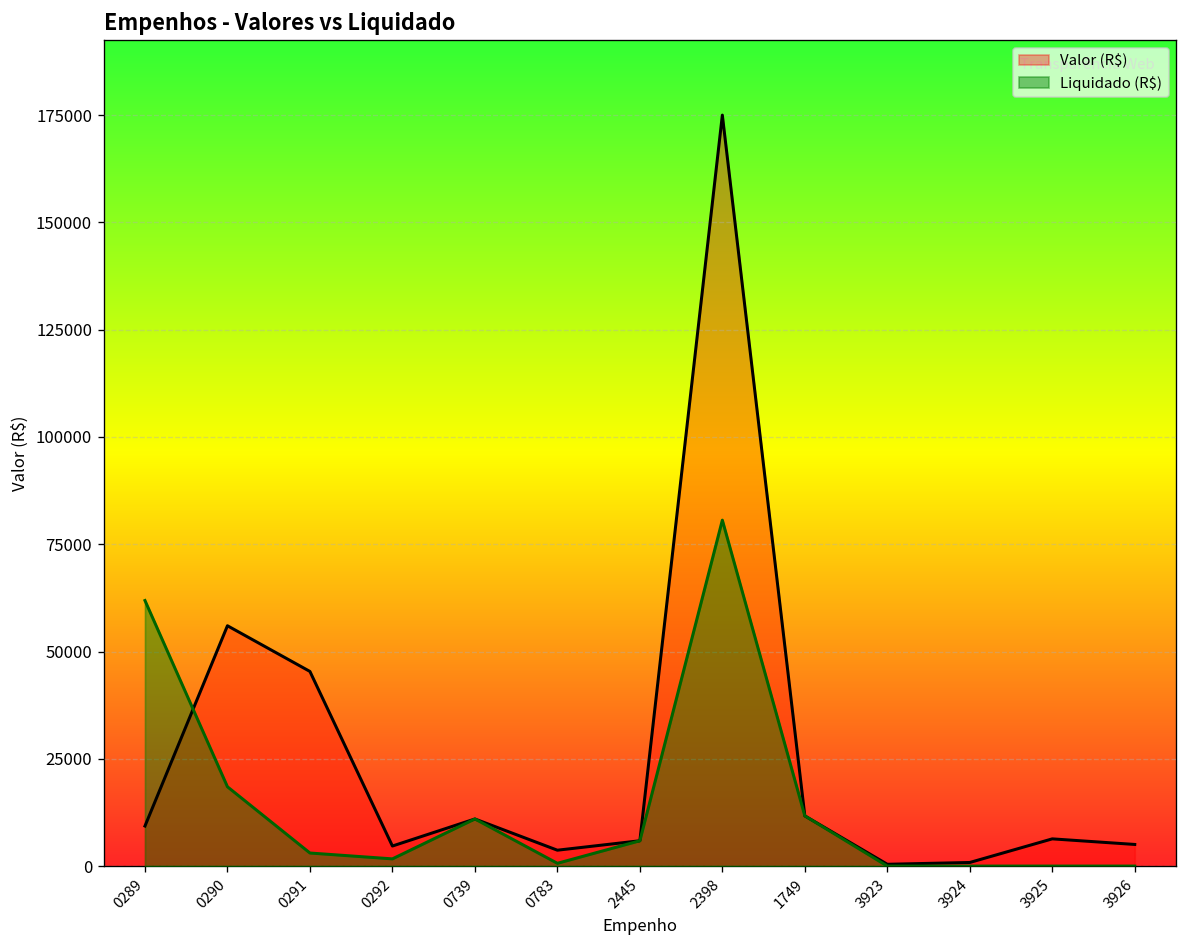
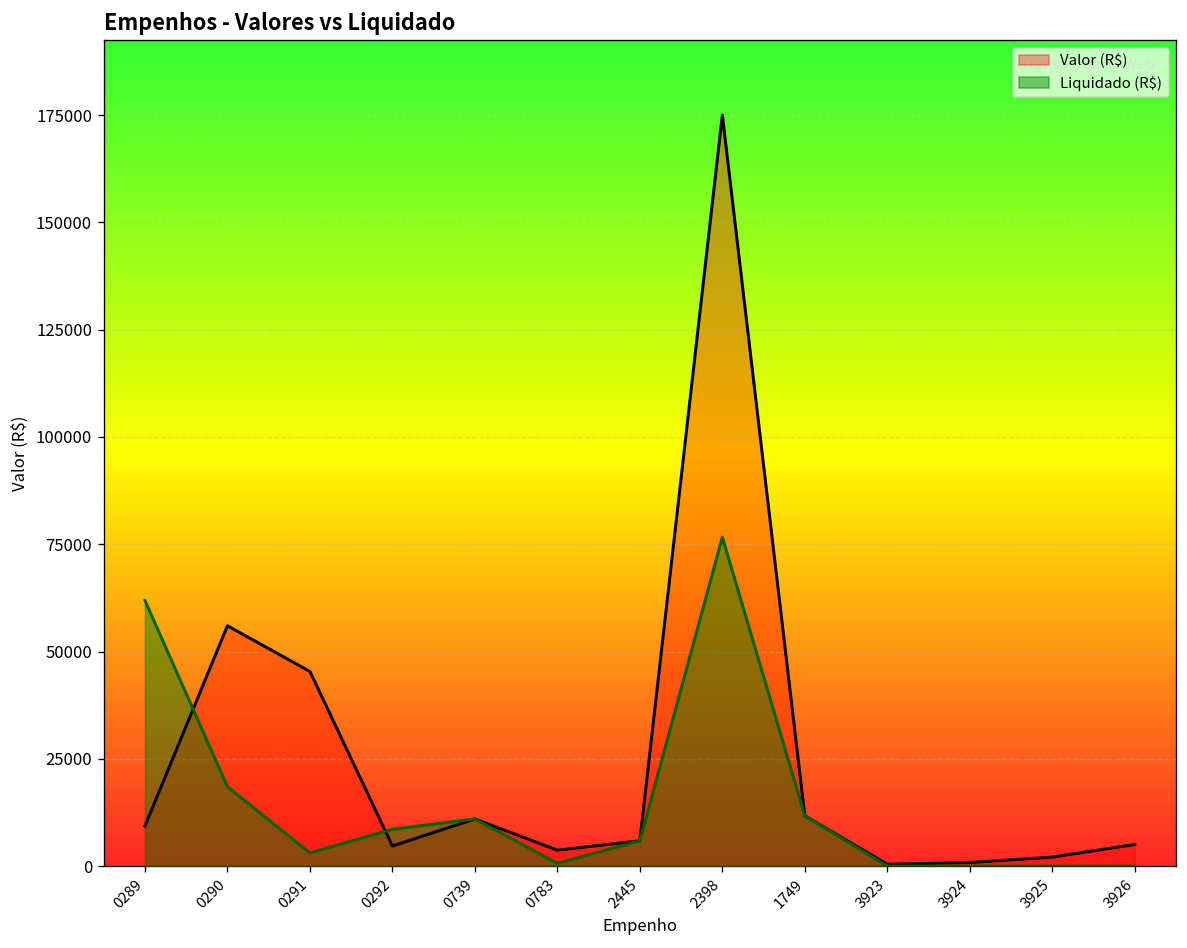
  {
    "Valor (R$)": {
      "0289": 9000,
      "0290": 56000,
      "0291": 45000,
      "0292": 5000,
      "0783": 4000,
      "2398": 175000,
      "3924": 1000,
-     "3925": 6000,
+     "3925": 2000,
      "3926": 5000
    },
    "Liquidado (R$)": {
      "0289": 62000,
      "0290": 18000,
      "0291": 3000,
-     "0292": 2000,
+     "0292": 9000,
      "0783": 1000,
-     "2398": 81000,
+     "2398": 77000,
      "3924": 0,
      "3925": 0,
      "3926": 0
    }
  }
